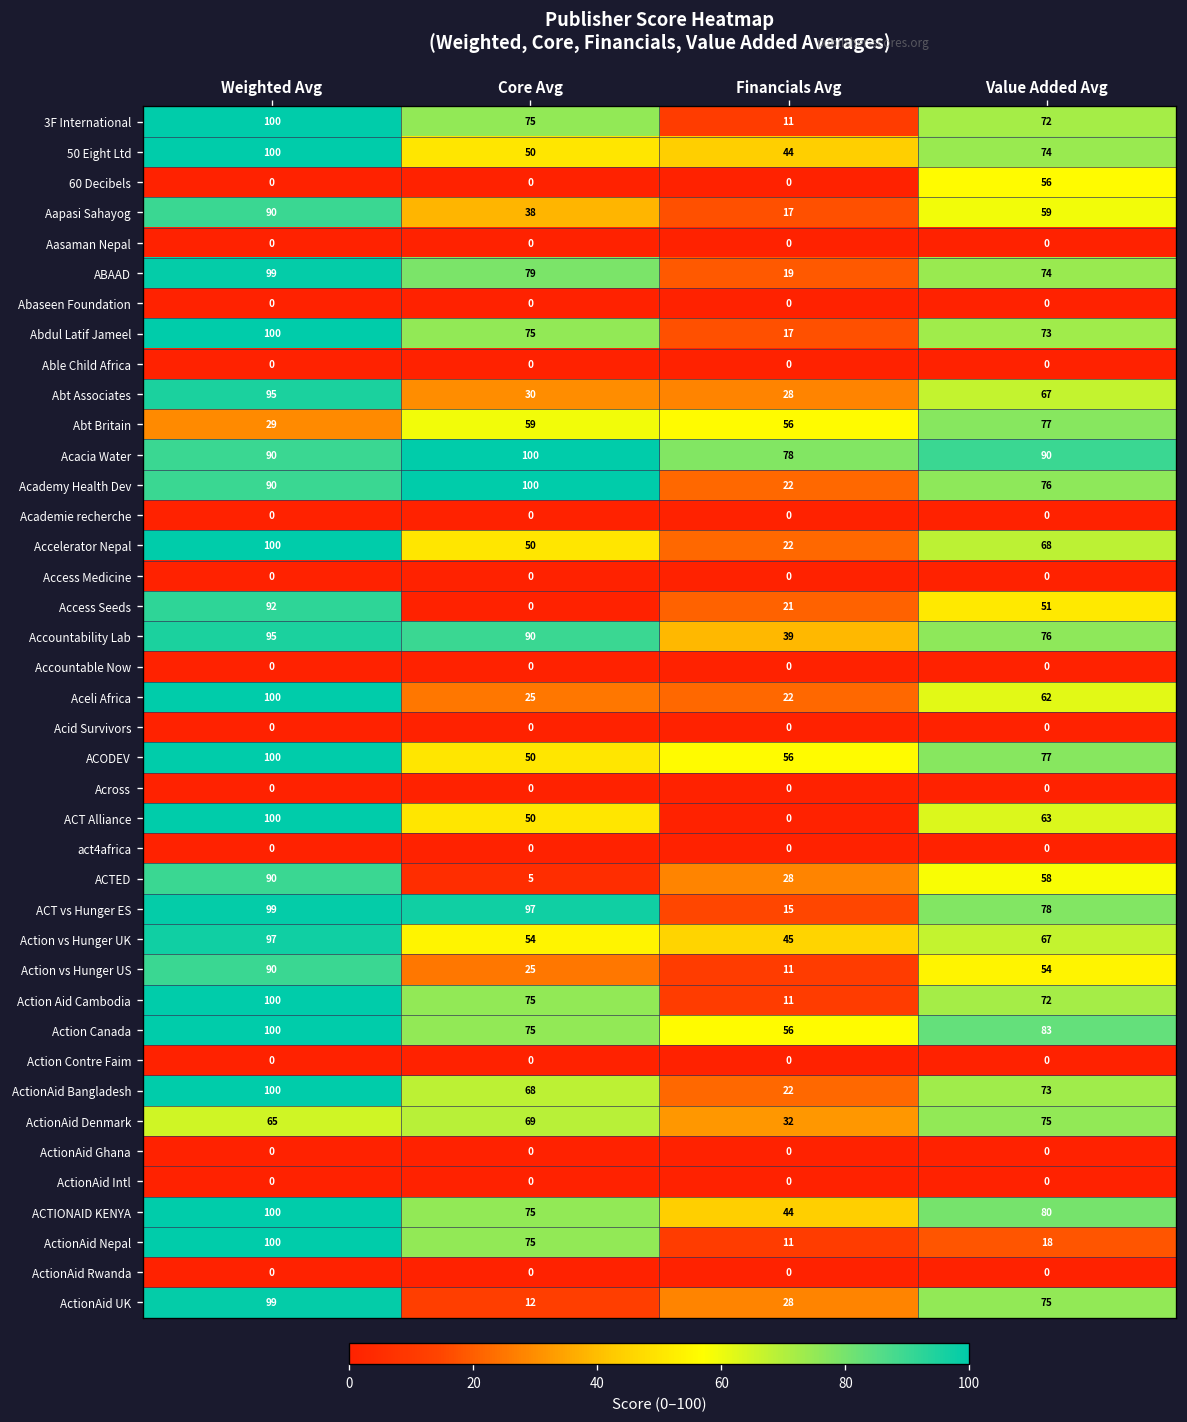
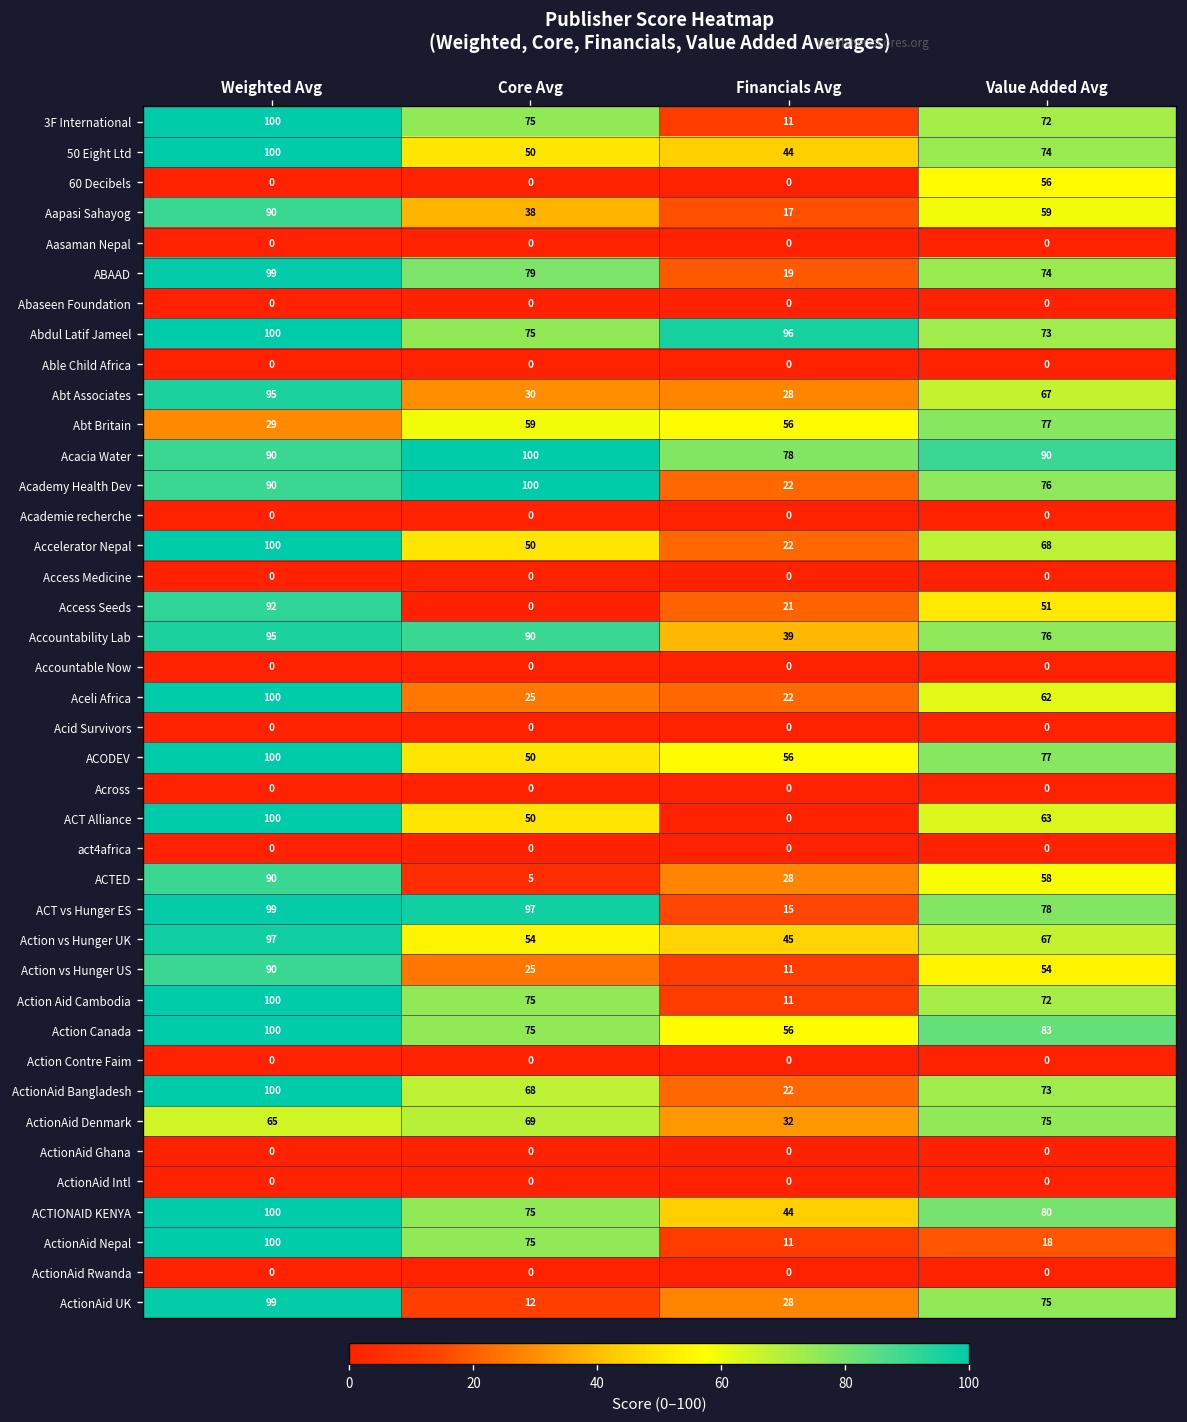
  {
    "3F International": {
      "Weighted Avg": 100,
      "Core Avg": 75,
      "Financials Avg": 11,
      "Value Added Avg": 72
    },
    "50 Eight Ltd": {
      "Weighted Avg": 100,
      "Core Avg": 50,
      "Financials Avg": 44,
      "Value Added Avg": 74
    },
    "60 Decibels": {
      "Weighted Avg": 0,
      "Core Avg": 0,
      "Financials Avg": 0,
      "Value Added Avg": 56
    },
    "Aapasi Sahayog": {
      "Weighted Avg": 90,
      "Core Avg": 38,
      "Financials Avg": 17,
      "Value Added Avg": 59
    },
    "Aasaman Nepal": {
      "Weighted Avg": 0,
      "Core Avg": 0,
      "Financials Avg": 0,
      "Value Added Avg": 0
    },
    "ABAAD": {
      "Weighted Avg": 99,
      "Core Avg": 79,
      "Financials Avg": 19,
      "Value Added Avg": 74
    },
    "Abaseen Foundation": {
      "Weighted Avg": 0,
      "Core Avg": 0,
      "Financials Avg": 0,
      "Value Added Avg": 0
    },
    "Abdul Latif Jameel": {
      "Weighted Avg": 100,
      "Core Avg": 75,
-     "Financials Avg": 17,
+     "Financials Avg": 96,
      "Value Added Avg": 73
    },
    "Able Child Africa": {
      "Weighted Avg": 0,
      "Core Avg": 0,
      "Financials Avg": 0,
      "Value Added Avg": 0
    },
    "Abt Associates": {
      "Weighted Avg": 95,
      "Core Avg": 30,
      "Financials Avg": 28,
      "Value Added Avg": 67
    },
    "Abt Britain": {
      "Weighted Avg": 29,
      "Core Avg": 59,
      "Financials Avg": 56,
      "Value Added Avg": 77
    },
    "Acacia Water": {
      "Weighted Avg": 90,
      "Core Avg": 100,
      "Financials Avg": 78,
      "Value Added Avg": 90
    },
    "Academy Health Dev": {
      "Weighted Avg": 90,
      "Core Avg": 100,
      "Financials Avg": 22,
      "Value Added Avg": 76
    },
    "Academie recherche": {
      "Weighted Avg": 0,
      "Core Avg": 0,
      "Financials Avg": 0,
      "Value Added Avg": 0
    },
    "Accelerator Nepal": {
      "Weighted Avg": 100,
      "Core Avg": 50,
      "Financials Avg": 22,
      "Value Added Avg": 68
    },
    "Access Medicine": {
      "Weighted Avg": 0,
      "Core Avg": 0,
      "Financials Avg": 0,
      "Value Added Avg": 0
    },
    "Access Seeds": {
      "Weighted Avg": 92,
      "Core Avg": 0,
      "Financials Avg": 21,
      "Value Added Avg": 51
    },
    "Accountability Lab": {
      "Weighted Avg": 95,
      "Core Avg": 90,
      "Financials Avg": 39,
      "Value Added Avg": 76
    },
    "Accountable Now": {
      "Weighted Avg": 0,
      "Core Avg": 0,
      "Financials Avg": 0,
      "Value Added Avg": 0
    },
    "Aceli Africa": {
      "Weighted Avg": 100,
      "Core Avg": 25,
      "Financials Avg": 22,
      "Value Added Avg": 62
    },
    "Acid Survivors": {
      "Weighted Avg": 0,
      "Core Avg": 0,
      "Financials Avg": 0,
      "Value Added Avg": 0
    },
    "ACODEV": {
      "Weighted Avg": 100,
      "Core Avg": 50,
      "Financials Avg": 56,
      "Value Added Avg": 77
    },
    "Across": {
      "Weighted Avg": 0,
      "Core Avg": 0,
      "Financials Avg": 0,
      "Value Added Avg": 0
    },
    "ACT Alliance": {
      "Weighted Avg": 100,
      "Core Avg": 50,
      "Financials Avg": 0,
      "Value Added Avg": 63
    },
    "act4africa": {
      "Weighted Avg": 0,
      "Core Avg": 0,
      "Financials Avg": 0,
      "Value Added Avg": 0
    },
    "ACTED": {
      "Weighted Avg": 90,
      "Core Avg": 5,
      "Financials Avg": 28,
      "Value Added Avg": 58
    },
    "ACT vs Hunger ES": {
      "Weighted Avg": 99,
      "Core Avg": 97,
      "Financials Avg": 15,
      "Value Added Avg": 78
    },
    "Action vs Hunger UK": {
      "Weighted Avg": 97,
      "Core Avg": 54,
      "Financials Avg": 45,
      "Value Added Avg": 67
    },
    "Action vs Hunger US": {
      "Weighted Avg": 90,
      "Core Avg": 25,
      "Financials Avg": 11,
      "Value Added Avg": 54
    },
    "Action Aid Cambodia": {
      "Weighted Avg": 100,
      "Core Avg": 75,
      "Financials Avg": 11,
      "Value Added Avg": 72
    },
    "Action Canada": {
      "Weighted Avg": 100,
      "Core Avg": 75,
      "Financials Avg": 56,
      "Value Added Avg": 83
    },
    "Action Contre Faim": {
      "Weighted Avg": 0,
      "Core Avg": 0,
      "Financials Avg": 0,
      "Value Added Avg": 0
    },
    "ActionAid Bangladesh": {
      "Weighted Avg": 100,
      "Core Avg": 68,
      "Financials Avg": 22,
      "Value Added Avg": 73
    },
    "ActionAid Denmark": {
      "Weighted Avg": 65,
      "Core Avg": 69,
      "Financials Avg": 32,
      "Value Added Avg": 75
    },
    "ActionAid Ghana": {
      "Weighted Avg": 0,
      "Core Avg": 0,
      "Financials Avg": 0,
      "Value Added Avg": 0
    },
    "ActionAid Intl": {
      "Weighted Avg": 0,
      "Core Avg": 0,
      "Financials Avg": 0,
      "Value Added Avg": 0
    },
    "ACTIONAID KENYA": {
      "Weighted Avg": 100,
      "Core Avg": 75,
      "Financials Avg": 44,
      "Value Added Avg": 80
    },
    "ActionAid Nepal": {
      "Weighted Avg": 100,
      "Core Avg": 75,
      "Financials Avg": 11,
      "Value Added Avg": 18
    },
    "ActionAid Rwanda": {
      "Weighted Avg": 0,
      "Core Avg": 0,
      "Financials Avg": 0,
      "Value Added Avg": 0
    },
    "ActionAid UK": {
      "Weighted Avg": 99,
      "Core Avg": 12,
      "Financials Avg": 28,
      "Value Added Avg": 75
    }
  }
